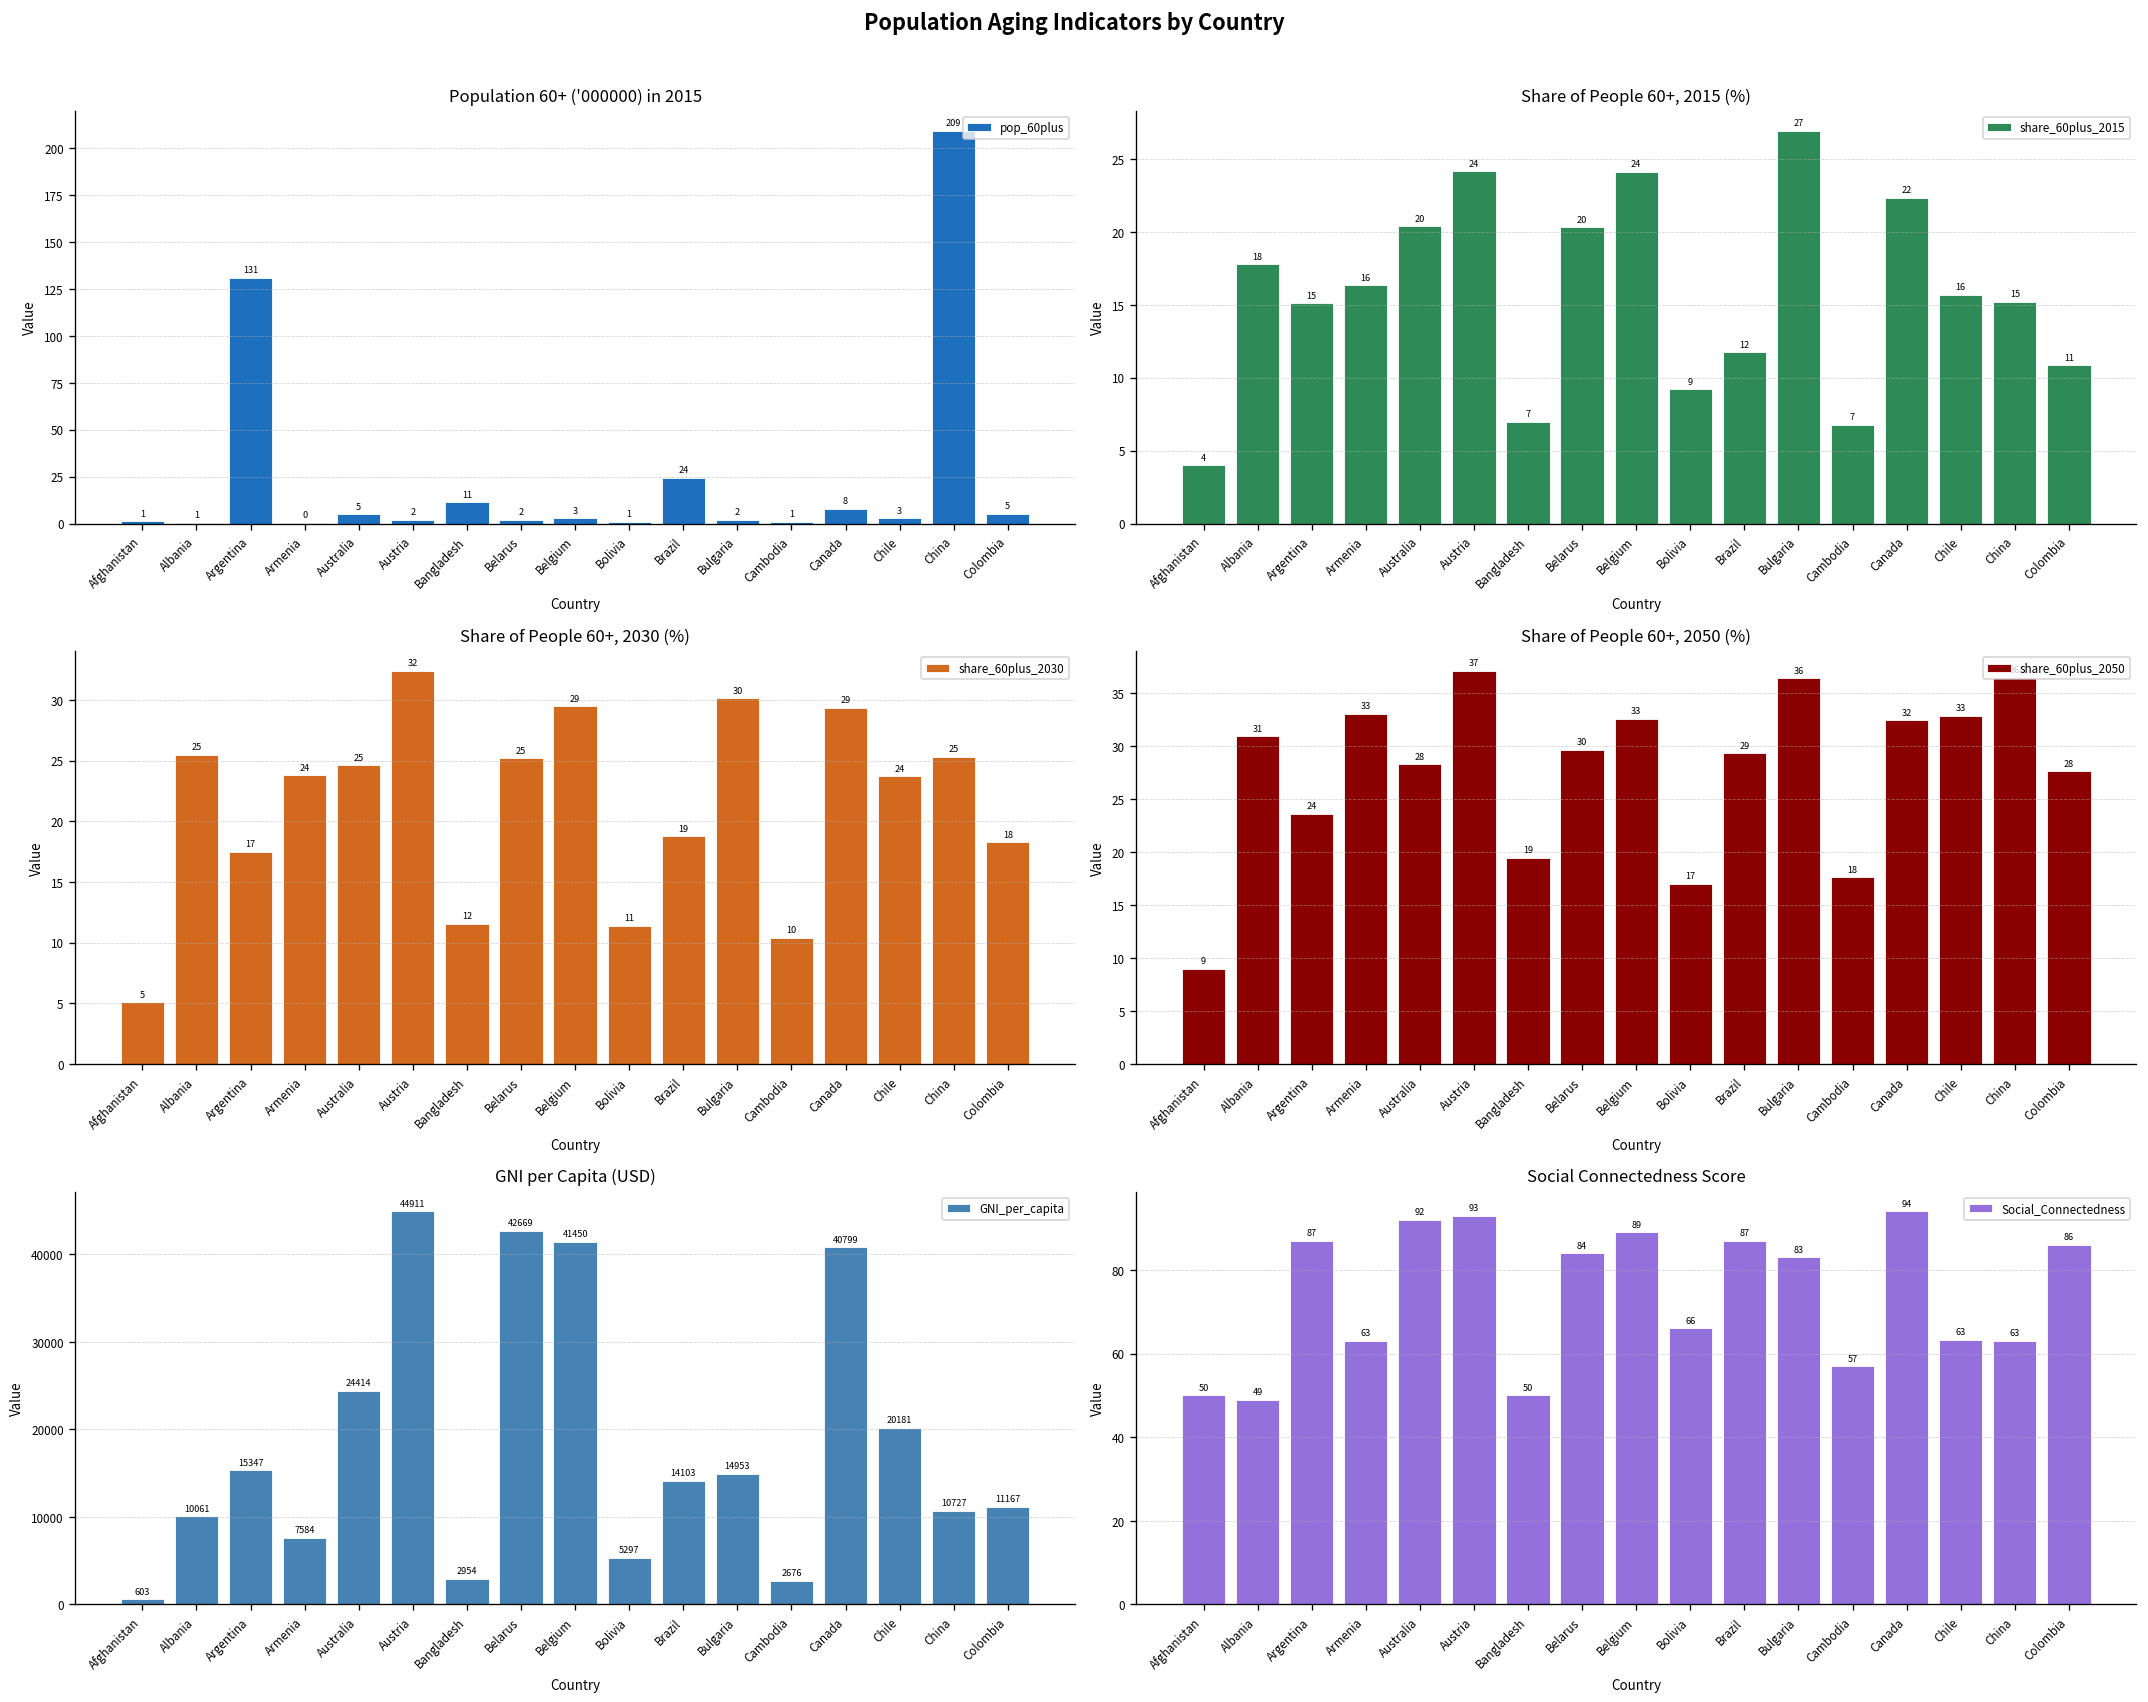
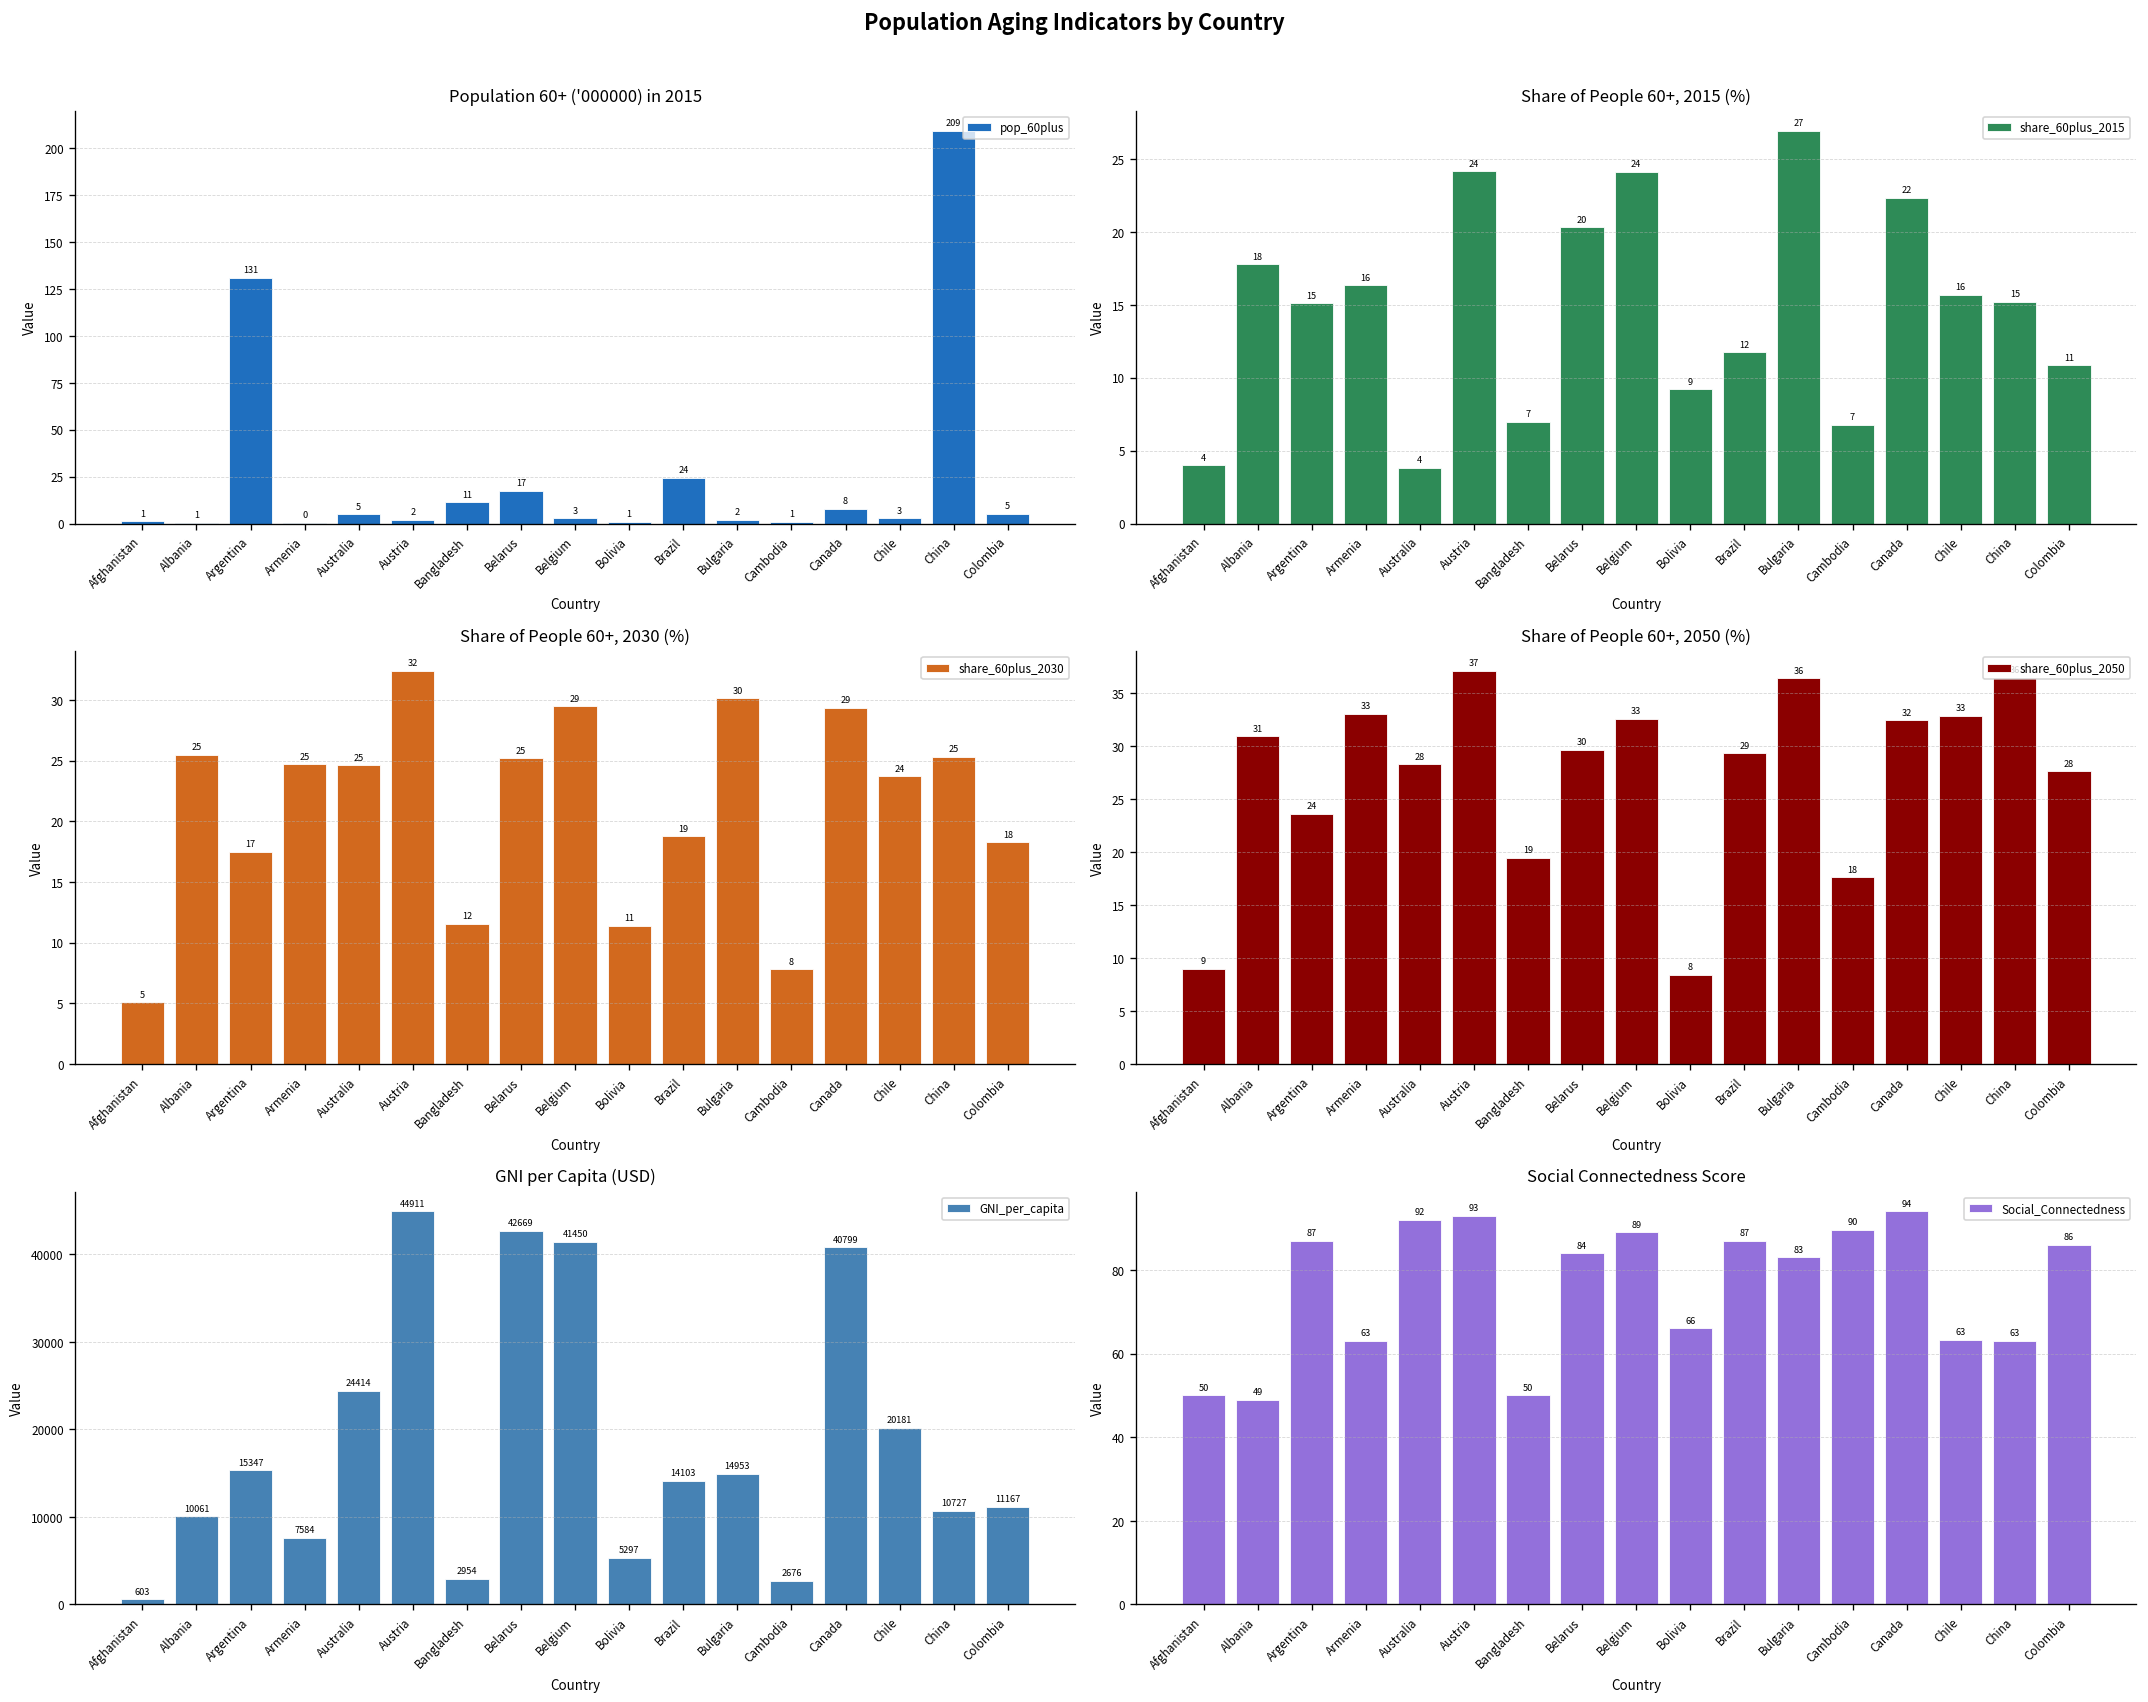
  {
    "Population 60+ ('000000) in 2015": {
      "Afghanistan": 1,
      "Albania": 1,
      "Argentina": 131,
      "Armenia": 0,
      "Australia": 5,
      "Austria": 2,
      "Bangladesh": 11,
-     "Belarus": 2,
+     "Belarus": 17,
      "Belgium": 3,
      "Bolivia": 1,
      "Brazil": 24,
      "Bulgaria": 2,
      "Cambodia": 1,
      "Canada": 8,
      "Chile": 3,
      "China": 209,
      "Colombia": 5
    },
    "Share of People 60+, 2015 (%)": {
      "Afghanistan": 4,
      "Albania": 18,
      "Argentina": 15,
      "Armenia": 16,
-     "Australia": 20,
+     "Australia": 4,
      "Austria": 24,
      "Bangladesh": 7,
      "Belarus": 20,
      "Belgium": 24,
      "Bolivia": 9,
      "Brazil": 12,
      "Bulgaria": 27,
      "Cambodia": 7,
      "Canada": 22,
      "Chile": 16,
      "China": 15,
      "Colombia": 11
    },
    "Share of People 60+, 2030 (%)": {
      "Afghanistan": 5,
      "Albania": 25,
      "Argentina": 17,
-     "Armenia": 24,
+     "Armenia": 25,
      "Australia": 25,
      "Austria": 32,
      "Bangladesh": 12,
      "Belarus": 25,
      "Belgium": 29,
      "Bolivia": 11,
      "Brazil": 19,
      "Bulgaria": 30,
-     "Cambodia": 10,
+     "Cambodia": 8,
      "Canada": 29,
      "Chile": 24,
      "China": 25,
      "Colombia": 18
    },
    "Share of People 60+, 2050 (%)": {
      "Afghanistan": 9,
      "Albania": 31,
      "Argentina": 24,
      "Armenia": 33,
      "Australia": 28,
      "Austria": 37,
      "Bangladesh": 19,
      "Belarus": 30,
      "Belgium": 33,
-     "Bolivia": 17,
+     "Bolivia": 8,
      "Brazil": 29,
      "Bulgaria": 36,
      "Cambodia": 18,
      "Canada": 32,
      "Chile": 33,
      "Colombia": 28
    },
    "GNI per Capita (USD)": {
      "Afghanistan": 603,
      "Albania": 10061,
      "Argentina": 15347,
      "Armenia": 7584,
      "Australia": 24414,
      "Austria": 44911,
      "Bangladesh": 2954,
      "Belarus": 42669,
      "Belgium": 41450,
      "Bolivia": 5297,
      "Brazil": 14103,
      "Bulgaria": 14953,
      "Cambodia": 2676,
      "Canada": 40799,
      "Chile": 20181,
      "China": 10727,
      "Colombia": 11167
    },
    "Social Connectedness Score": {
      "Afghanistan": 50,
      "Albania": 49,
      "Argentina": 87,
      "Armenia": 63,
      "Australia": 92,
      "Austria": 93,
      "Bangladesh": 50,
      "Belarus": 84,
      "Belgium": 89,
      "Bolivia": 66,
      "Brazil": 87,
      "Bulgaria": 83,
-     "Cambodia": 57,
+     "Cambodia": 90,
      "Canada": 94,
      "Chile": 63,
      "China": 63,
      "Colombia": 86
    }
  }
